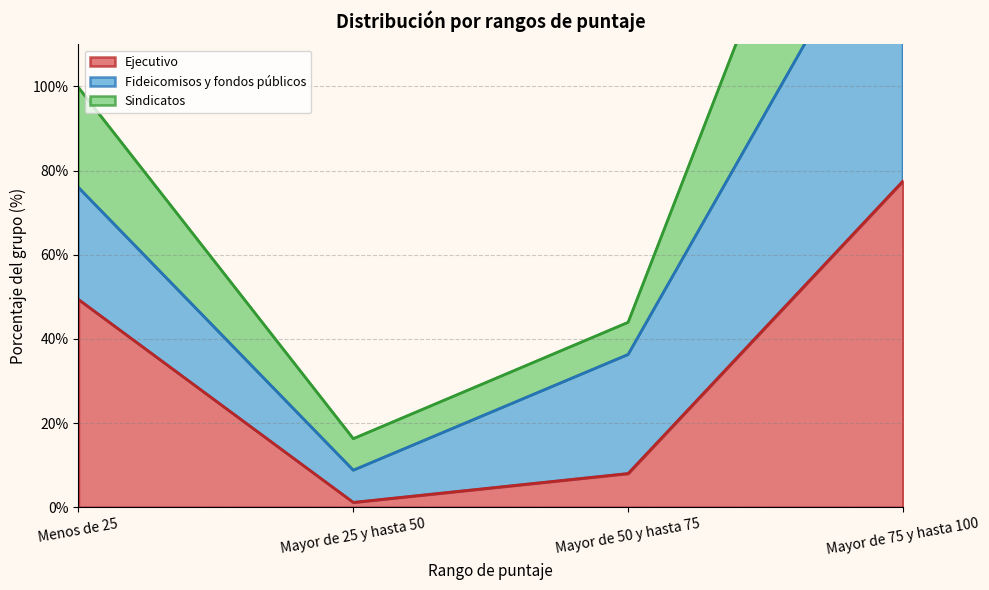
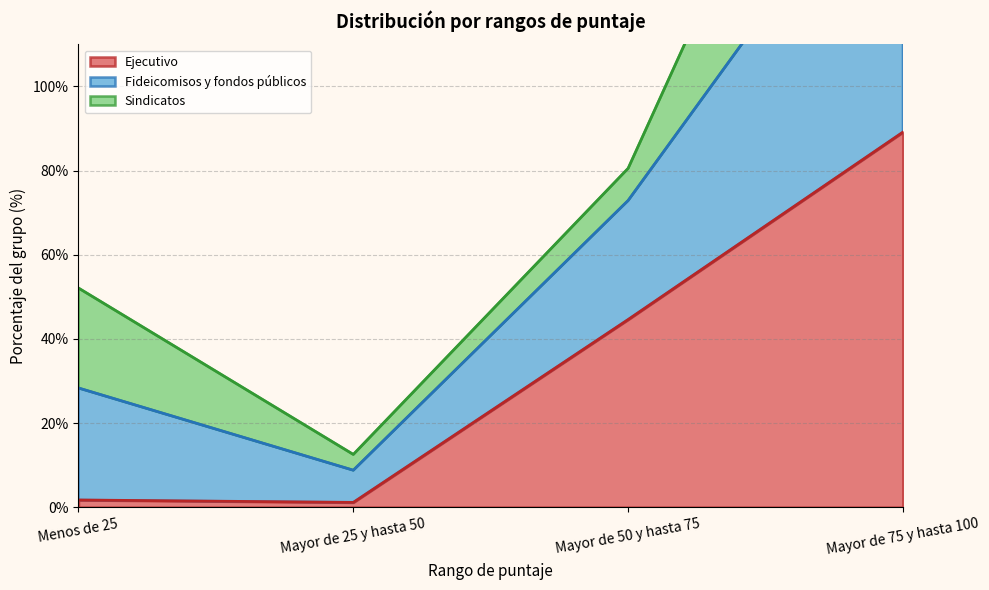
  {
    "Ejecutivo": {
-     "Menos de 25": "49%",
+     "Menos de 25": "2%",
      "Mayor de 25 y hasta 50": "1%",
-     "Mayor de 50 y hasta 75": "8%",
-     "Mayor de 75 y hasta 100": "78%"
+     "Mayor de 50 y hasta 75": "45%",
+     "Mayor de 75 y hasta 100": "89%"
    },
    "Fideicomisos y fondos públicos": {
      "Menos de 25": "27%",
      "Mayor de 25 y hasta 50": "8%",
      "Mayor de 50 y hasta 75": "28%"
    },
    "Sindicatos": {
      "Menos de 25": "24%",
-     "Mayor de 25 y hasta 50": "7%",
+     "Mayor de 25 y hasta 50": "4%",
      "Mayor de 50 y hasta 75": "8%"
    }
  }
